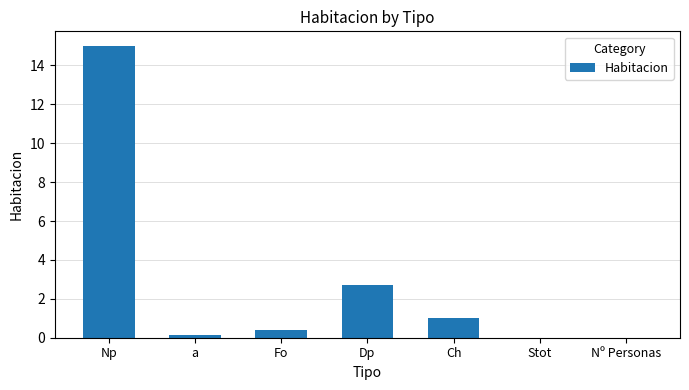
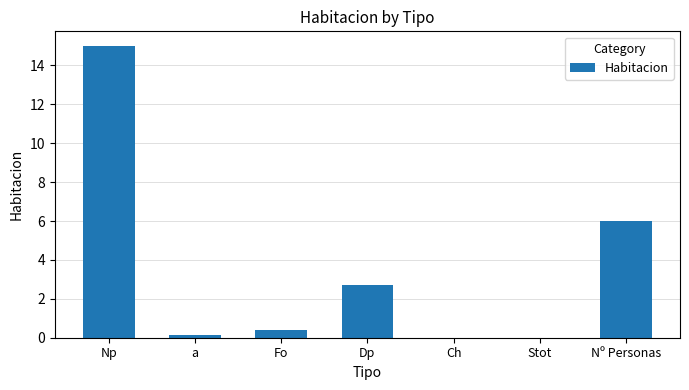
  {
    "Np": 15,
    "Fo": 0.4,
    "Dp": 2.7,
-   "Ch": 1,
+   "Ch": 0,
    "Stot": 0,
-   "Nº Personas": 0
+   "Nº Personas": 6
  }
